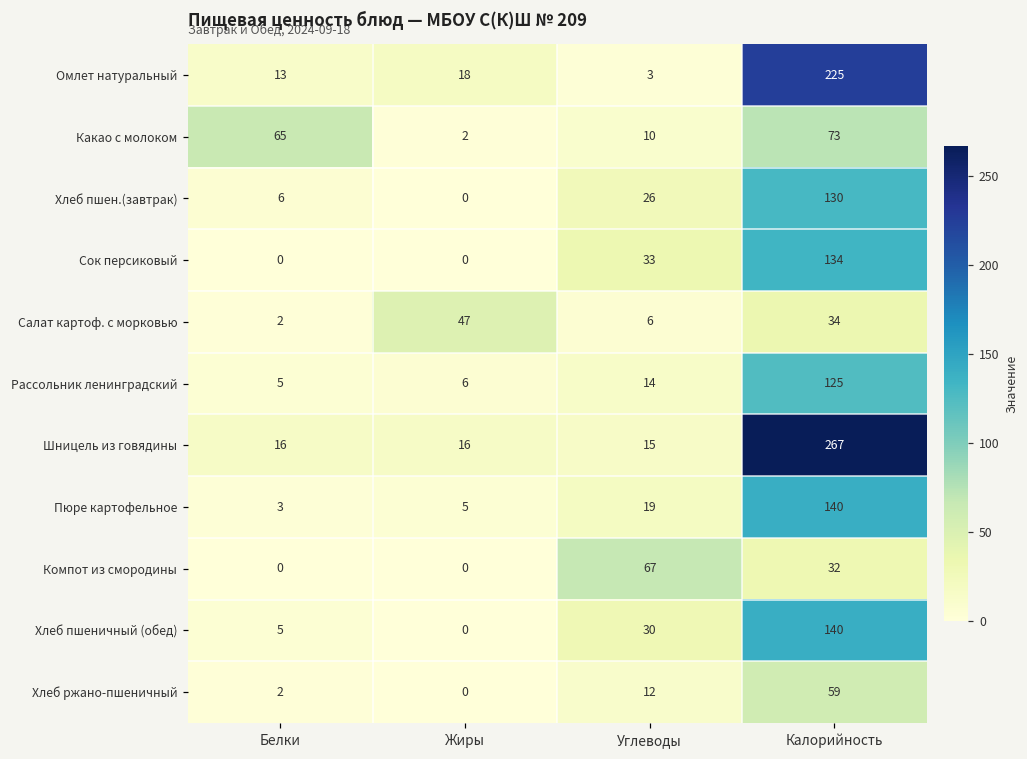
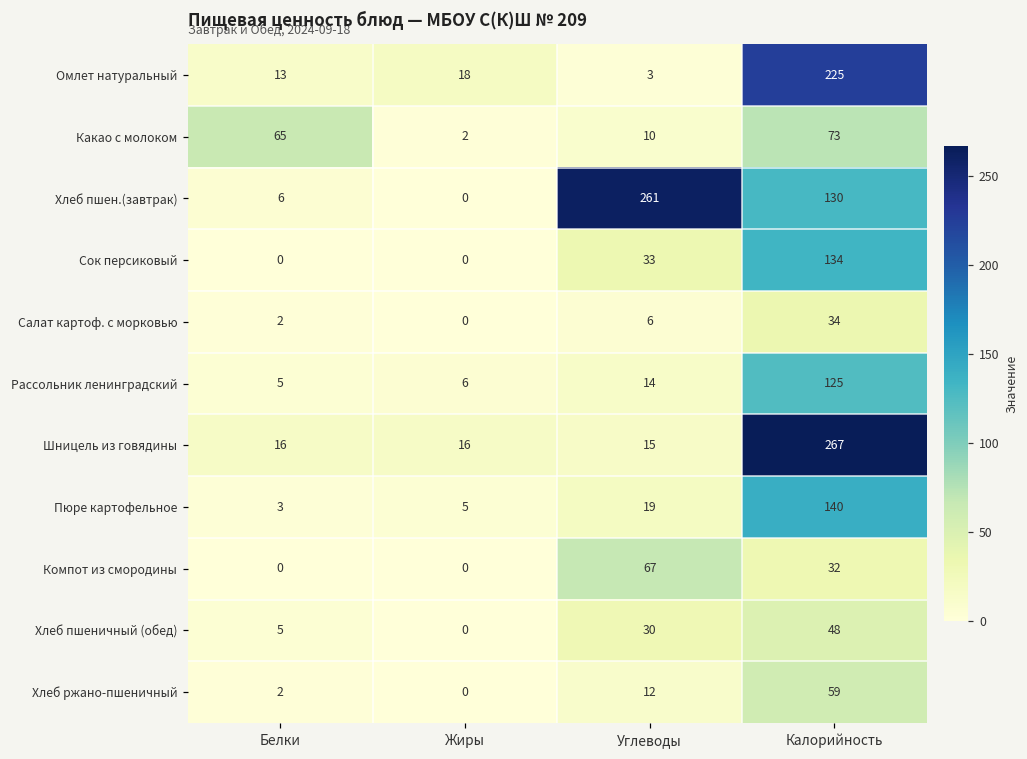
  {
    "Омлет натуральный": {
      "Белки": 13,
      "Жиры": 18,
      "Углеводы": 3,
      "Калорийность": 225
    },
    "Какао с молоком": {
      "Белки": 65,
      "Жиры": 2,
      "Углеводы": 10,
      "Калорийность": 73
    },
    "Хлеб пшен.(завтрак)": {
      "Белки": 6,
      "Жиры": 0,
-     "Углеводы": 26,
+     "Углеводы": 261,
      "Калорийность": 130
    },
    "Сок персиковый": {
      "Белки": 0,
      "Жиры": 0,
      "Углеводы": 33,
      "Калорийность": 134
    },
    "Салат картоф. с морковью": {
      "Белки": 2,
-     "Жиры": 47,
+     "Жиры": 0,
      "Углеводы": 6,
      "Калорийность": 34
    },
    "Рассольник ленинградский": {
      "Белки": 5,
      "Жиры": 6,
      "Углеводы": 14,
      "Калорийность": 125
    },
    "Шницель из говядины": {
      "Белки": 16,
      "Жиры": 16,
      "Углеводы": 15,
      "Калорийность": 267
    },
    "Пюре картофельное": {
      "Белки": 3,
      "Жиры": 5,
      "Углеводы": 19,
      "Калорийность": 140
    },
    "Компот из смородины": {
      "Белки": 0,
      "Жиры": 0,
      "Углеводы": 67,
      "Калорийность": 32
    },
    "Хлеб пшеничный (обед)": {
      "Белки": 5,
      "Жиры": 0,
      "Углеводы": 30,
-     "Калорийность": 140
+     "Калорийность": 48
    },
    "Хлеб ржано-пшеничный": {
      "Белки": 2,
      "Жиры": 0,
      "Углеводы": 12,
      "Калорийность": 59
    }
  }
